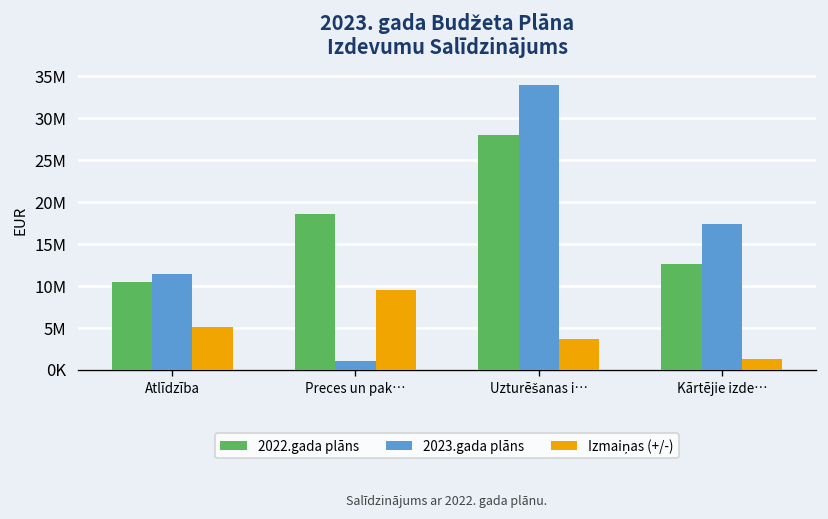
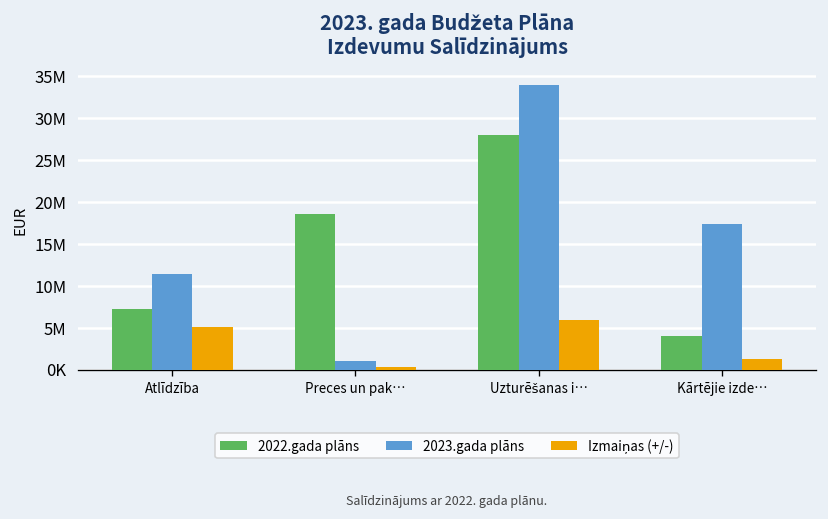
  {
    "2022.gada plāns": {
-     "Atlīdzība": 10000000,
+     "Atlīdzība": 7000000,
      "Preces un pak…": 18000000,
      "Uzturēšanas i…": 28000000,
-     "Kārtējie izde…": 13000000
+     "Kārtējie izde…": 4000000
    },
    "2023.gada plāns": {
      "Atlīdzība": 11000000,
      "Preces un pak…": 1000000,
      "Uzturēšanas i…": 34000000,
      "Kārtējie izde…": 17000000
    },
    "Izmaiņas (+/-)": {
      "Atlīdzība": 5000000,
-     "Preces un pak…": 10000000,
-     "Uzturēšanas i…": 4000000,
+     "Preces un pak…": 0,
+     "Uzturēšanas i…": 6000000,
      "Kārtējie izde…": 1000000
    }
  }
